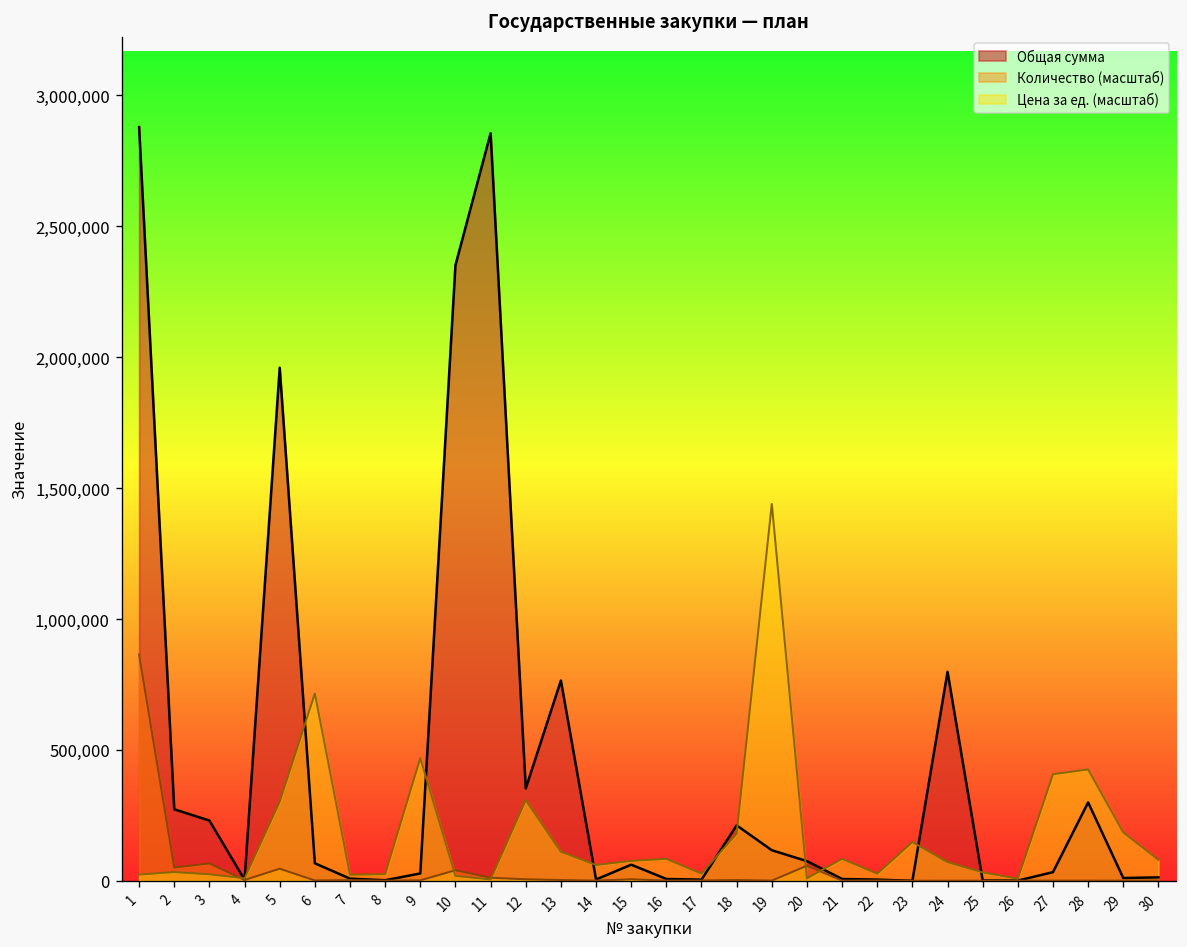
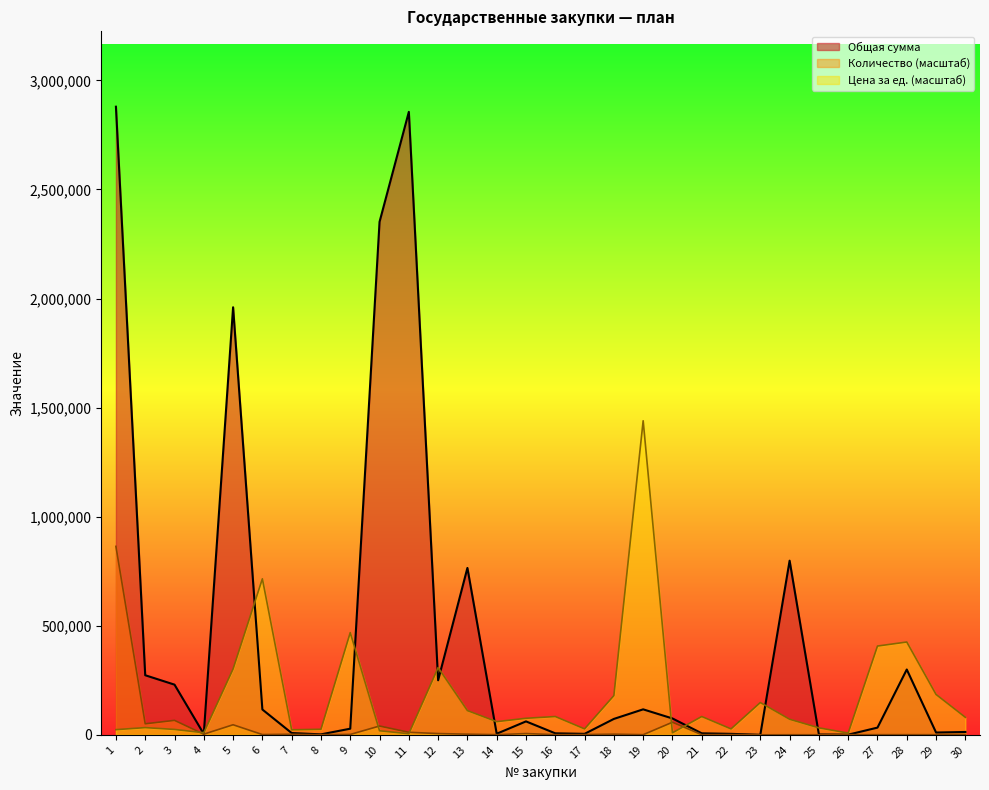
  {
    "Общая сумма": {
      "1": "2,880,000",
      "2": "270,000",
      "3": "230,000",
      "5": "1,960,000",
-     "6": "70,000",
+     "6": "120,000",
      "9": "30,000",
      "10": "2,350,000",
      "11": "2,860,000",
-     "12": "350,000",
+     "12": "250,000",
      "13": "760,000",
      "15": "60,000",
-     "18": "210,000",
+     "18": "70,000",
      "19": "120,000",
      "20": "80,000",
      "24": "800,000",
      "27": "30,000",
      "28": "300,000",
      "30": "10,000"
    }
  }
